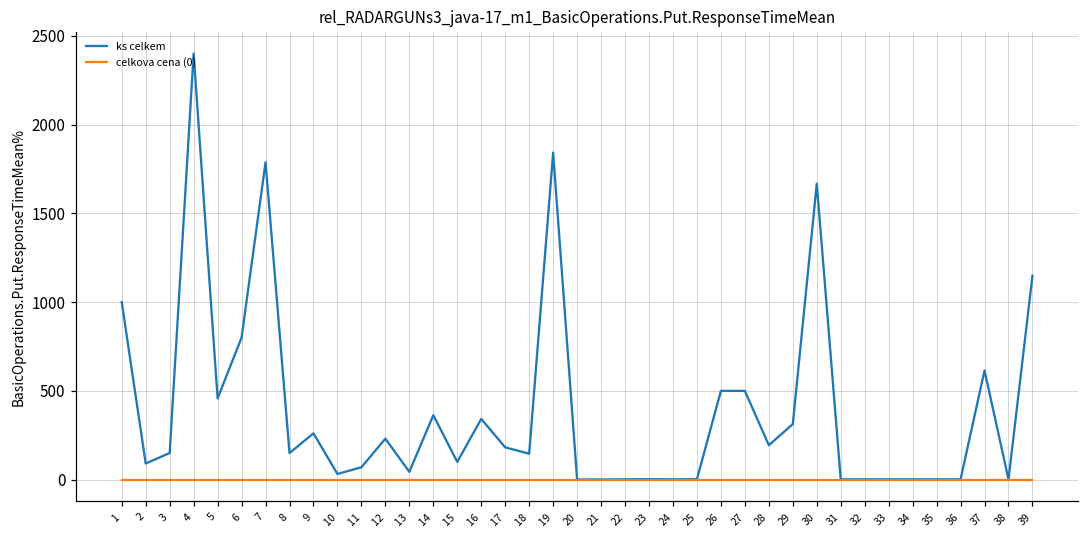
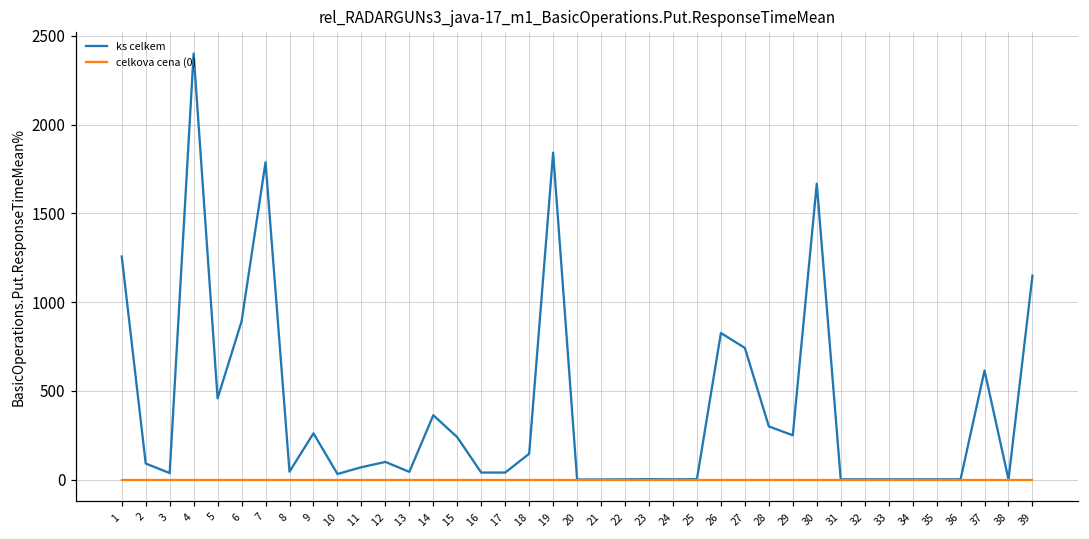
  {
    "ks celkem": {
-     "1": 1000,
+     "1": 1260,
      "2": 90,
-     "3": 150,
+     "3": 40,
      "4": 2400,
      "5": 460,
-     "6": 800,
+     "6": 890,
      "7": 1790,
-     "8": 150,
+     "8": 50,
      "9": 260,
      "10": 30,
      "11": 70,
-     "12": 230,
+     "12": 100,
      "13": 40,
      "14": 360,
-     "15": 100,
-     "16": 340,
-     "17": 180,
+     "15": 240,
+     "16": 40,
+     "17": 40,
      "18": 150,
      "19": 1840,
-     "26": 500,
-     "27": 500,
-     "28": 190,
-     "29": 310,
+     "26": 830,
+     "27": 740,
+     "28": 300,
+     "29": 250,
      "30": 1670,
      "37": 620,
      "39": 1150
    },
    "celkova cena (0)": {
      "1": 0,
      "2": 0,
      "3": 0,
      "4": 0,
      "5": 0,
      "6": 0,
      "7": 0,
      "8": 0,
      "9": 0,
      "10": 0,
      "11": 0,
      "12": 0,
      "13": 0,
      "14": 0,
      "15": 0,
      "16": 0,
      "17": 0,
      "18": 0,
      "19": 0,
      "26": 0,
      "27": 0,
      "28": 0,
      "29": 0,
      "30": 0,
      "37": 0,
      "39": 0
    }
  }
